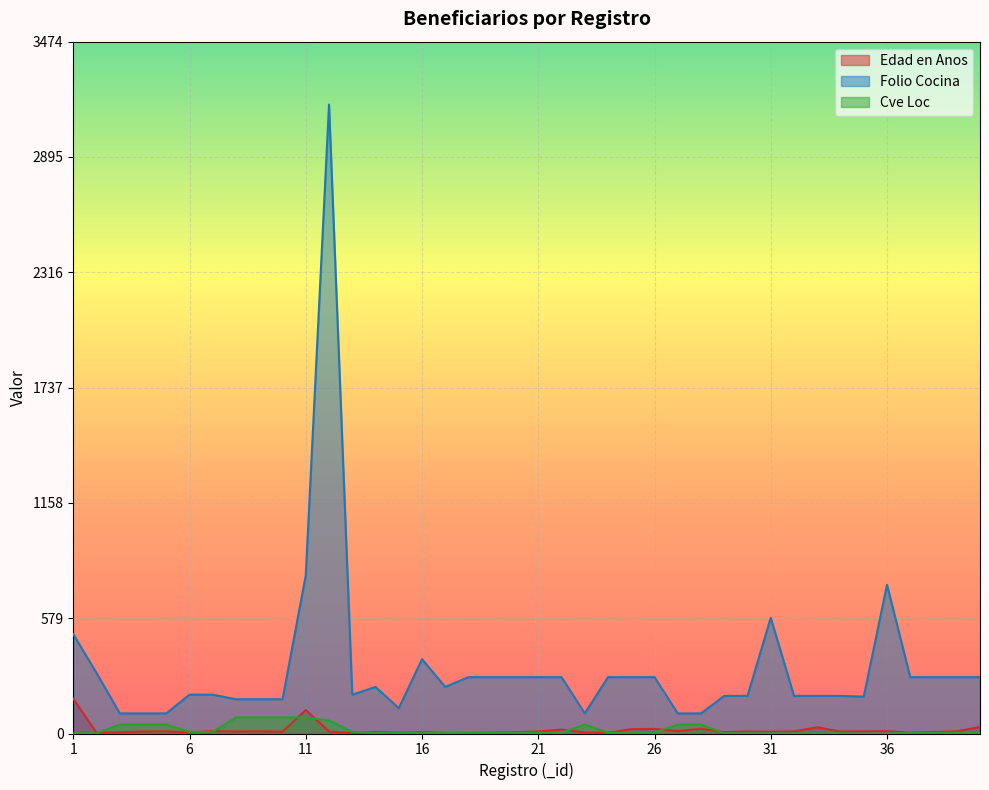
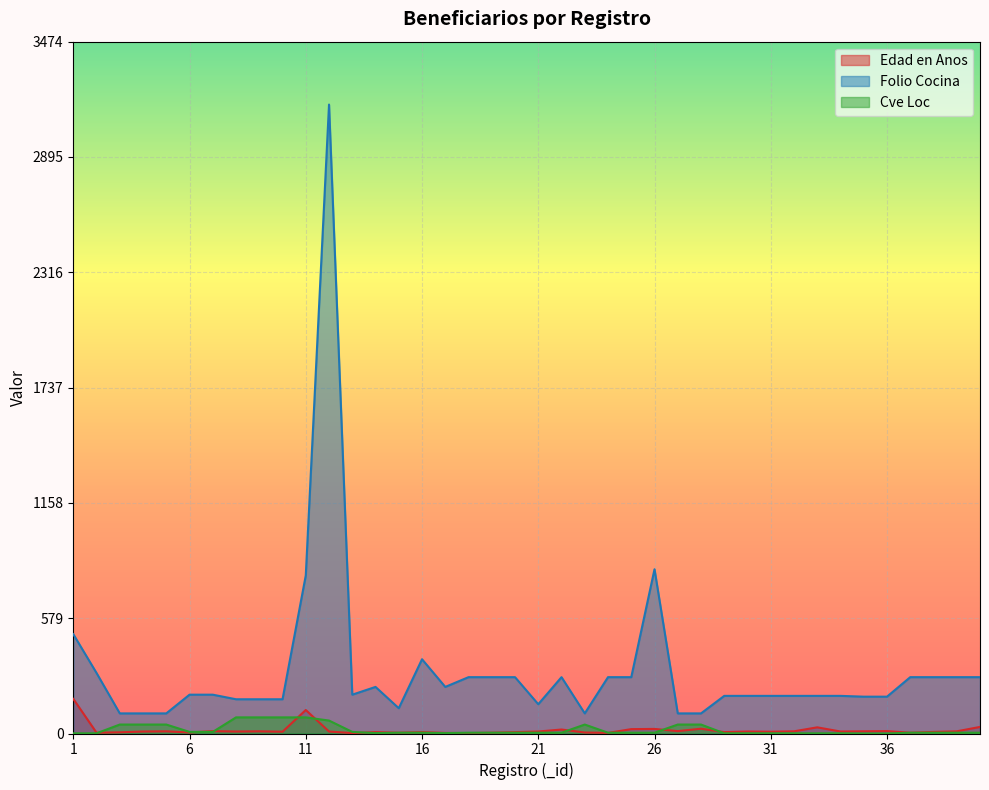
  {
    "Edad en Anos": {
      "1": 170,
      "11": 120,
      "26": 20
    },
    "Folio Cocina": {
      "1": 500,
      "6": 200,
      "11": 790,
      "16": 370,
-     "21": 280,
-     "26": 280,
-     "31": 580,
-     "36": 750
+     "21": 150,
+     "26": 830,
+     "31": 190,
+     "36": 190
    },
    "Cve Loc": {
      "1": 0,
      "11": 80,
      "26": 0
    }
  }
